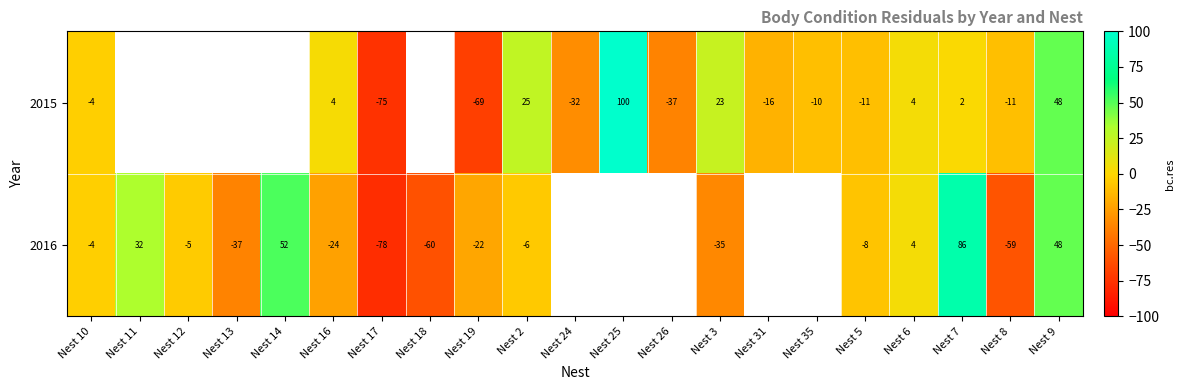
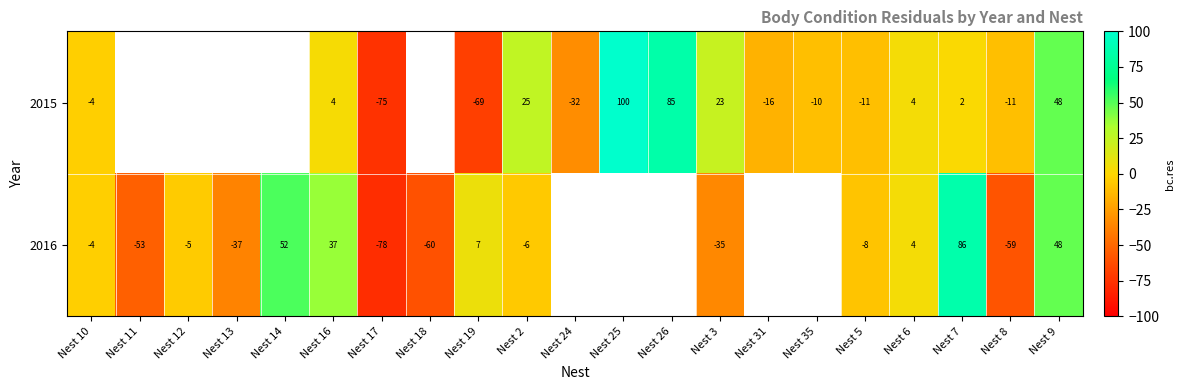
  {
    "2015": {
      "Nest 10": -4,
      "Nest 16": 4,
      "Nest 17": -75,
      "Nest 19": -69,
      "Nest 2": 25,
      "Nest 24": -32,
      "Nest 25": 100,
-     "Nest 26": -37,
+     "Nest 26": 85,
      "Nest 3": 23,
      "Nest 31": -16,
      "Nest 35": -10,
      "Nest 5": -11,
      "Nest 6": 4,
      "Nest 7": 2,
      "Nest 8": -11,
      "Nest 9": 48
    },
    "2016": {
      "Nest 10": -4,
-     "Nest 11": 32,
+     "Nest 11": -53,
      "Nest 12": -5,
      "Nest 13": -37,
      "Nest 14": 52,
-     "Nest 16": -24,
+     "Nest 16": 37,
      "Nest 17": -78,
      "Nest 18": -60,
-     "Nest 19": -22,
+     "Nest 19": 7,
      "Nest 2": -6,
      "Nest 3": -35,
      "Nest 5": -8,
      "Nest 6": 4,
      "Nest 7": 86,
      "Nest 8": -59,
      "Nest 9": 48
    }
  }
